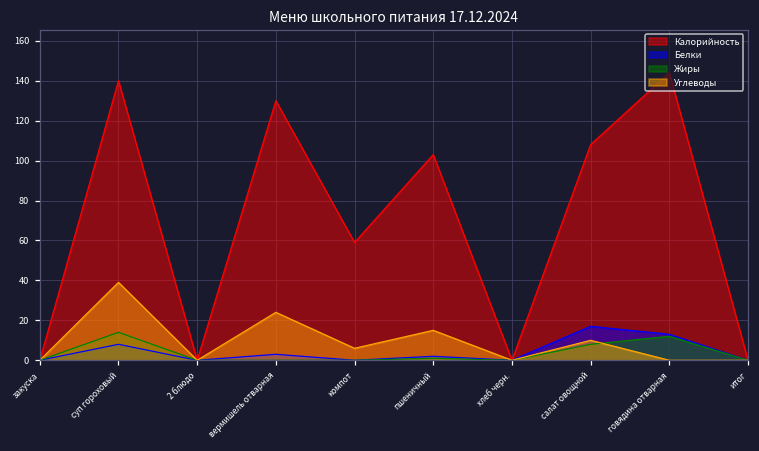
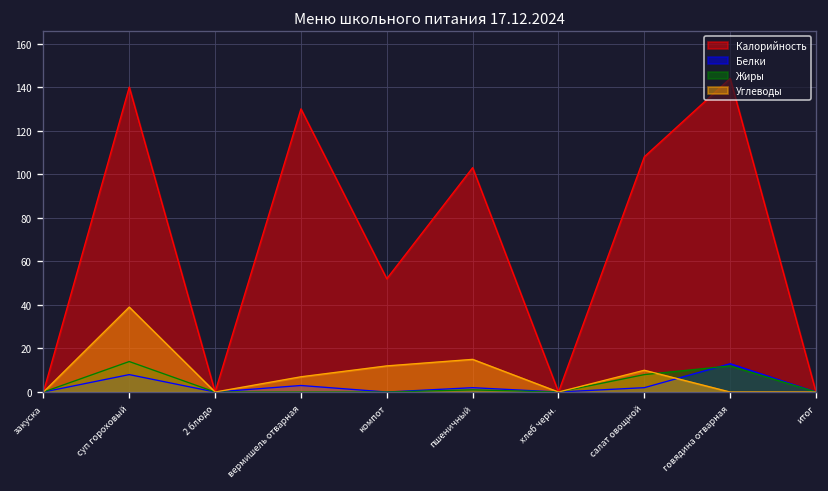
  {
    "Калорийность": {
      "суп гороховый": 140,
      "вермишель отварная": 130,
-     "компот": 59,
+     "компот": 52,
      "пшеничный": 103,
      "салат овощной": 108
    },
    "Белки": {
      "суп гороховый": 8,
      "вермишель отварная": 3,
-     "салат овощной": 17
+     "салат овощной": 2
    },
    "Жиры": {
      "суп гороховый": 14,
      "вермишель отварная": 0,
      "салат овощной": 8
    },
    "Углеводы": {
      "суп гороховый": 39,
-     "вермишель отварная": 24,
-     "компот": 6,
+     "вермишель отварная": 7,
+     "компот": 12,
      "пшеничный": 15,
      "салат овощной": 10,
      "говядина отварная": 0
    }
  }
